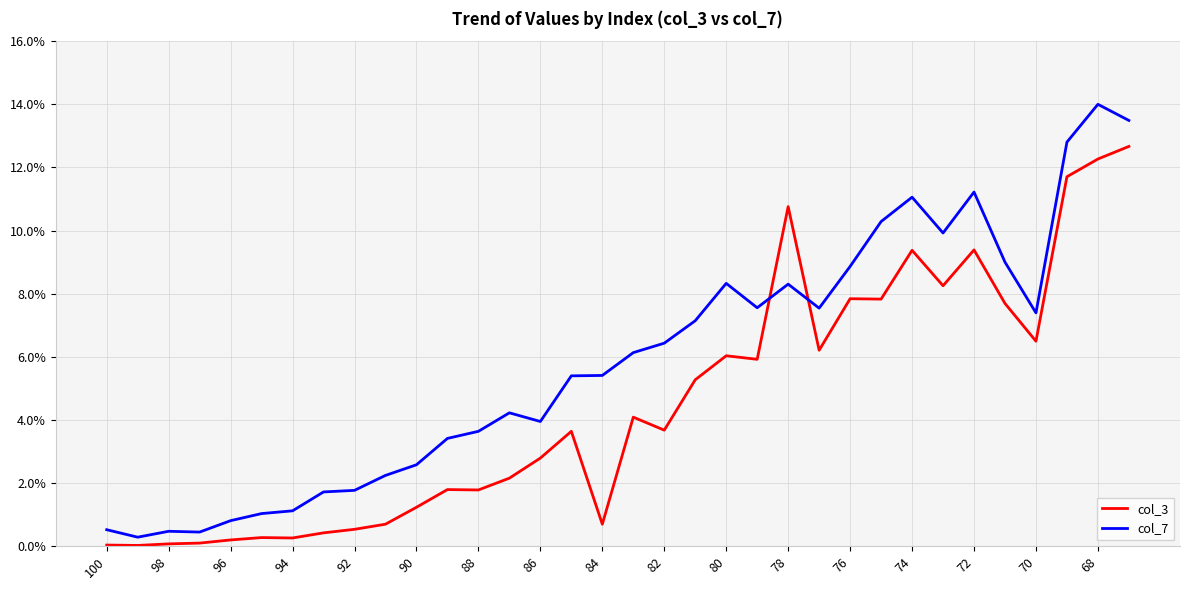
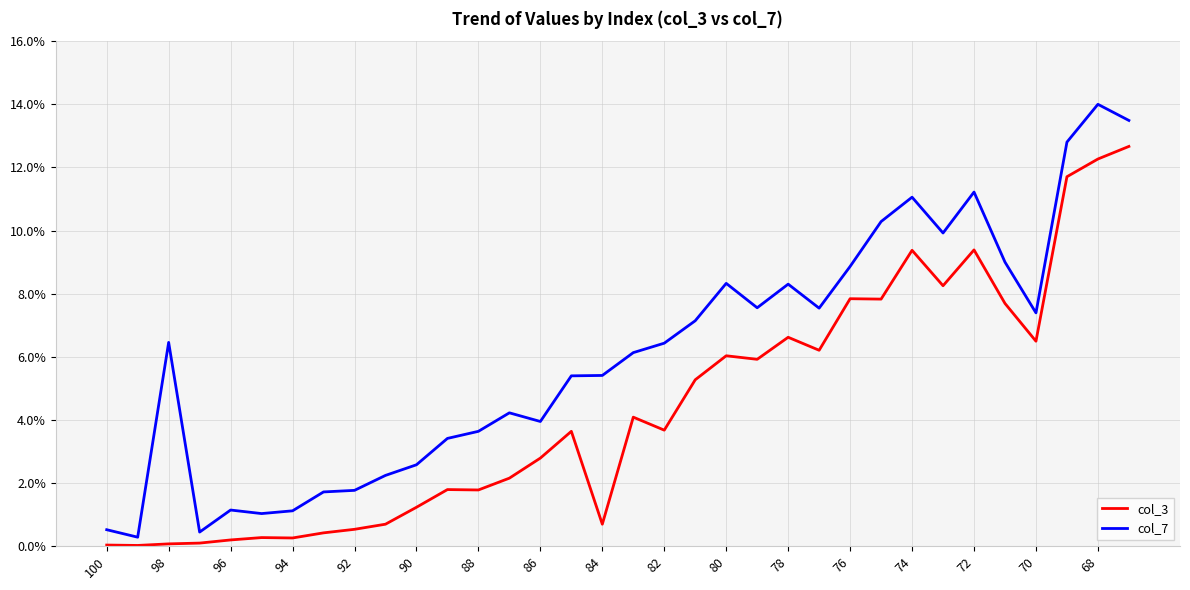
  {
    "col_3": {
      "100": "0.0%",
      "98": "0.1%",
      "96": "0.2%",
      "94": "0.3%",
      "92": "0.5%",
      "90": "1.2%",
      "88": "1.8%",
      "86": "2.8%",
      "84": "0.7%",
      "82": "3.7%",
      "80": "6.0%",
-     "78": "10.8%",
+     "78": "6.6%",
      "76": "7.8%",
      "74": "9.4%",
      "72": "9.4%",
      "70": "6.5%",
      "68": "12.3%"
    },
    "col_7": {
      "100": "0.5%",
-     "98": "0.5%",
-     "96": "0.8%",
+     "98": "6.5%",
+     "96": "1.1%",
      "94": "1.1%",
      "92": "1.8%",
      "90": "2.6%",
      "88": "3.6%",
      "86": "4.0%",
      "84": "5.4%",
      "82": "6.4%",
      "80": "8.3%",
      "78": "8.3%",
      "76": "8.9%",
      "74": "11.1%",
      "72": "11.2%",
      "70": "7.4%",
      "68": "14.0%"
    }
  }
